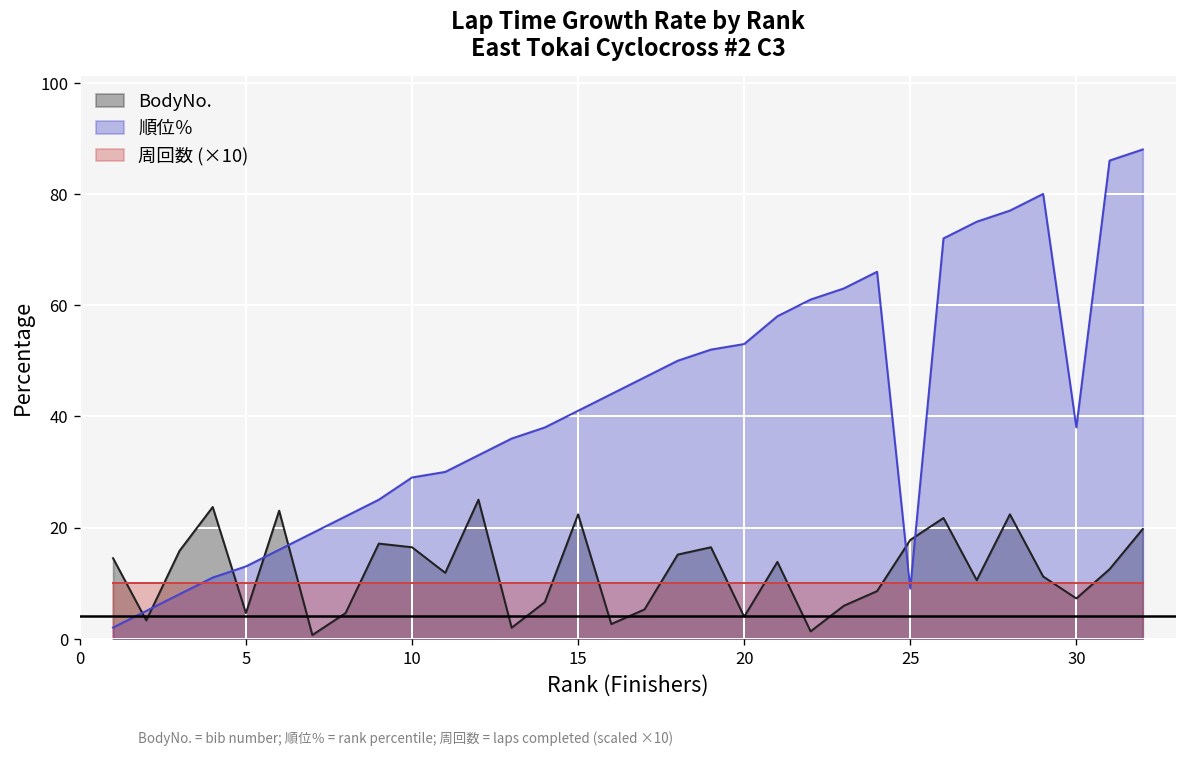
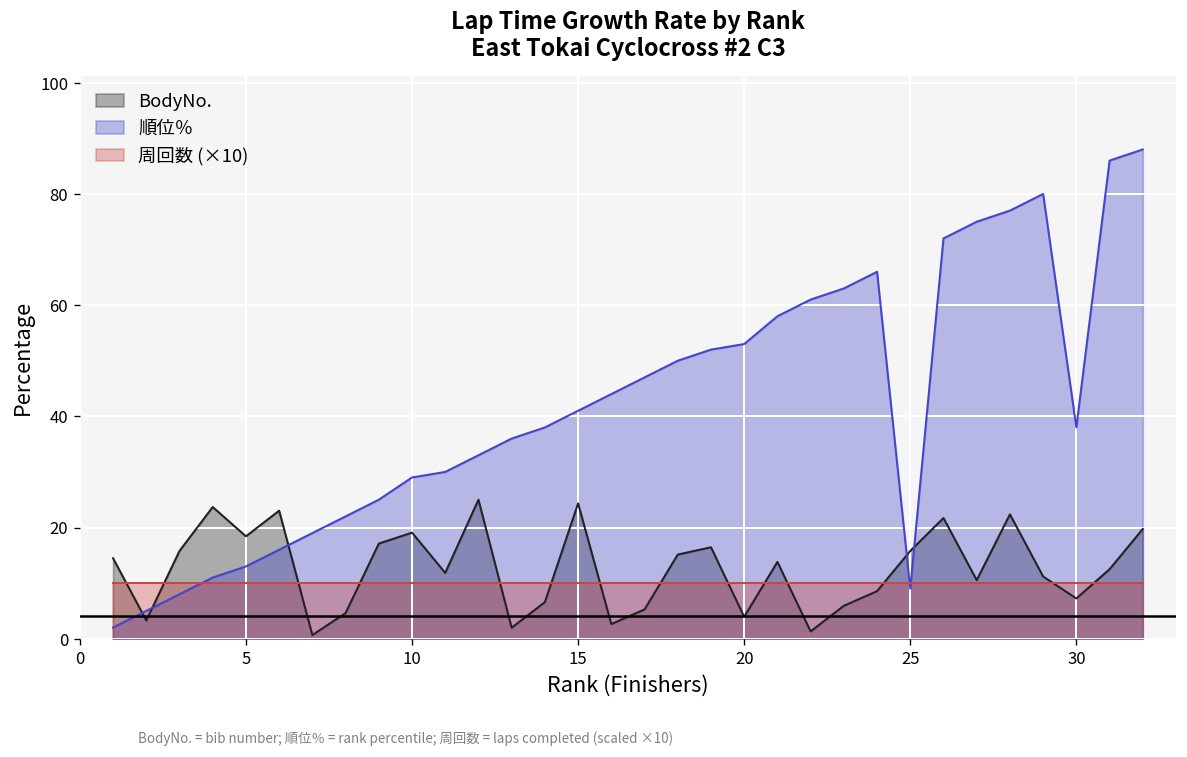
  {
    "BodyNo.": {
-     "5": 5,
-     "10": 16,
-     "15": 22,
+     "5": 18,
+     "10": 19,
+     "15": 24,
      "20": 4,
-     "25": 18,
+     "25": 16,
      "30": 7
    },
    "順位％": {
      "5": 13,
      "10": 29,
      "15": 41,
      "20": 53,
      "25": 9,
      "30": 38
    },
    "周回数 (×10)": {
      "5": 10,
      "10": 10,
      "15": 10,
      "20": 10,
      "25": 10,
      "30": 10
    }
  }
